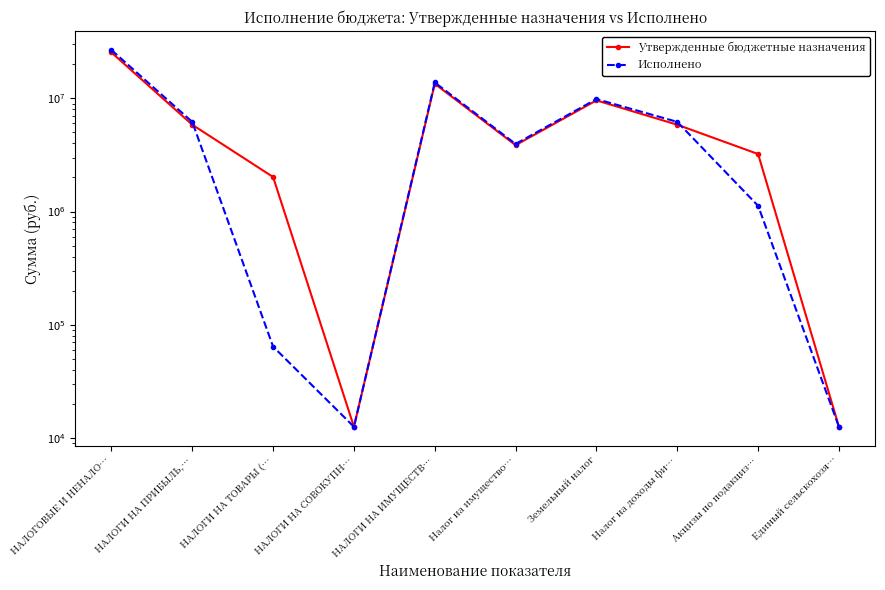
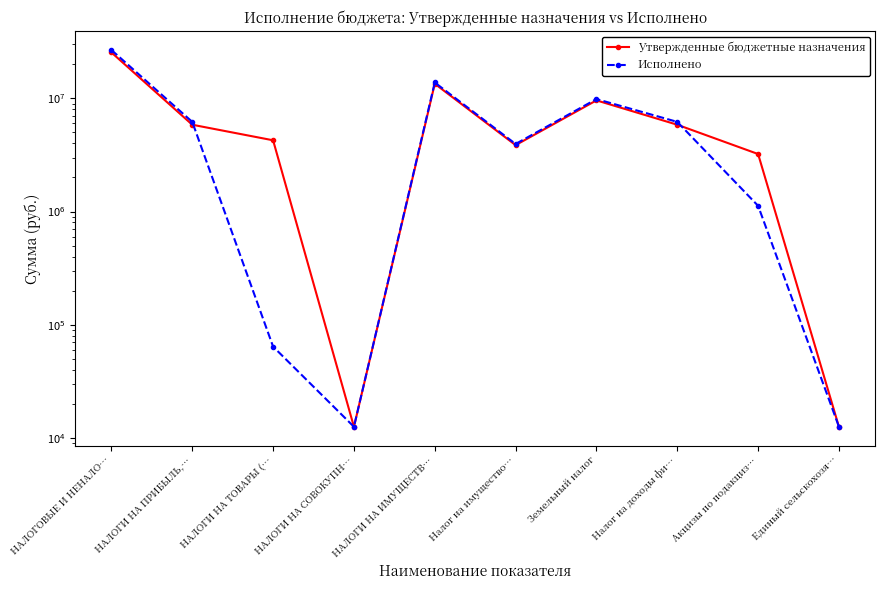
  {
    "Утвержденные бюджетные назначения": {
      "НАЛОГИ НА ПРИБЫЛЬ,…": 6000000,
-     "НАЛОГИ НА ТОВАРЫ (…": 2000000,
+     "НАЛОГИ НА ТОВАРЫ (…": 4300000,
      "Налог на доходы фи…": 6000000,
      "Акцизы по подакциз…": 3200000
    },
    "Исполнено": {
      "НАЛОГИ НА ПРИБЫЛЬ,…": 6000000,
      "НАЛОГИ НА ТОВАРЫ (…": 60000,
      "Налог на доходы фи…": 6000000,
      "Акцизы по подакциз…": 1100000
    }
  }
